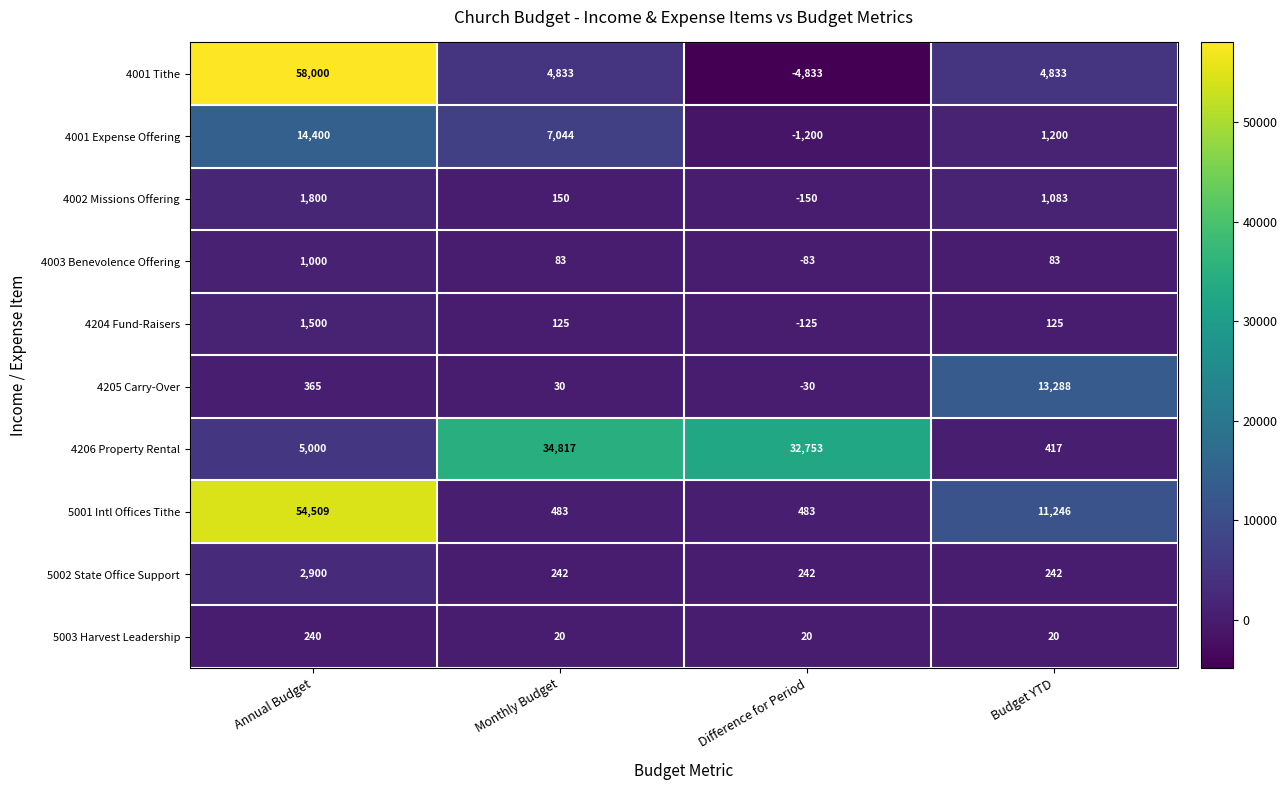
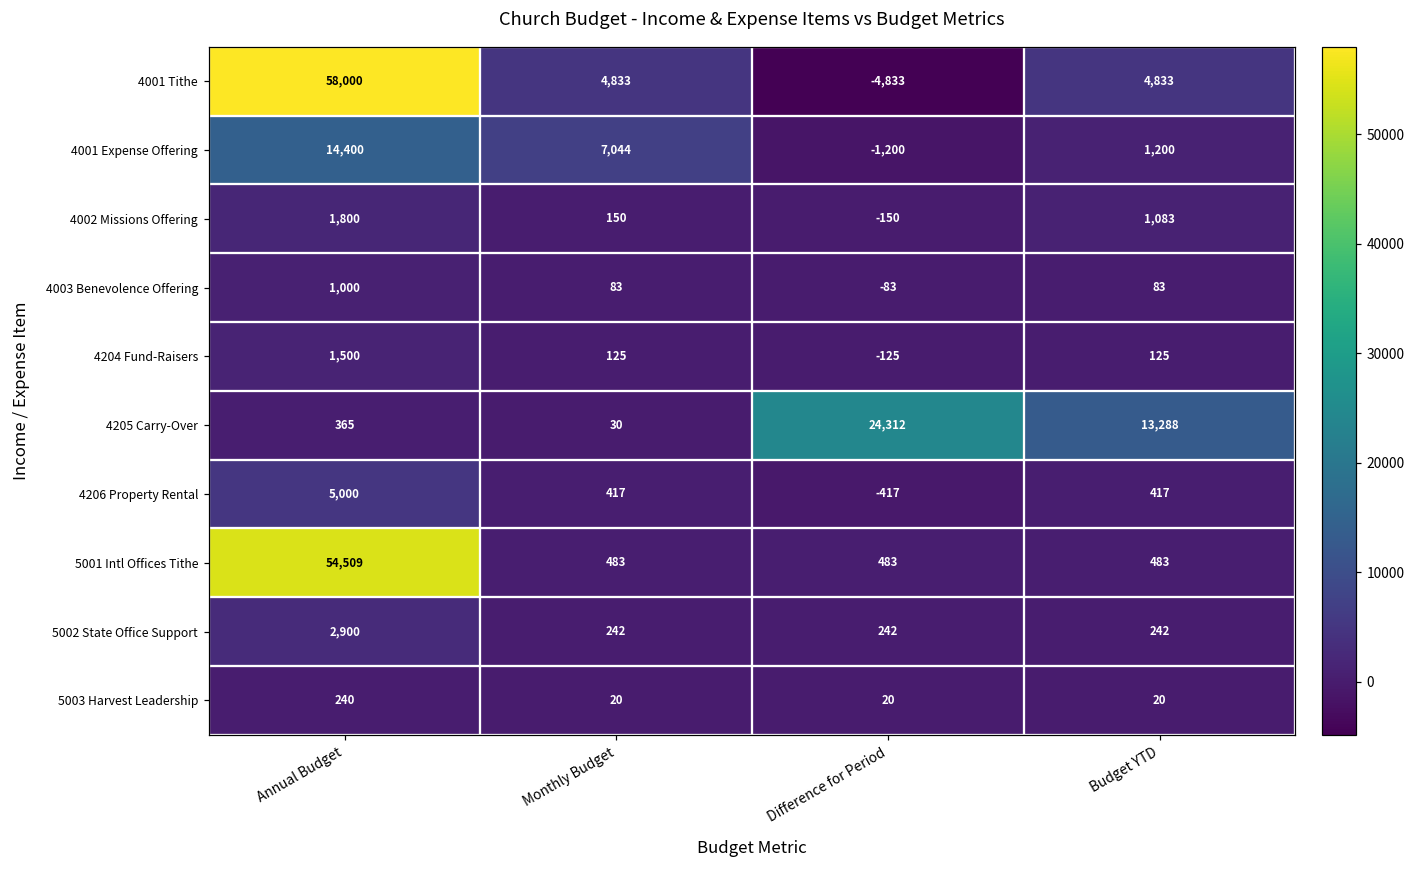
  {
    "4001 Tithe": {
      "Annual Budget": "58,000",
      "Monthly Budget": "4,833",
      "Difference for Period": "-4,833",
      "Budget YTD": "4,833"
    },
    "4001 Expense Offering": {
      "Annual Budget": "14,400",
      "Monthly Budget": "7,044",
      "Difference for Period": "-1,200",
      "Budget YTD": "1,200"
    },
    "4002 Missions Offering": {
      "Annual Budget": "1,800",
      "Monthly Budget": "150",
      "Difference for Period": "-150",
      "Budget YTD": "1,083"
    },
    "4003 Benevolence Offering": {
      "Annual Budget": "1,000",
      "Monthly Budget": "83",
      "Difference for Period": "-83",
      "Budget YTD": "83"
    },
    "4204 Fund-Raisers": {
      "Annual Budget": "1,500",
      "Monthly Budget": "125",
      "Difference for Period": "-125",
      "Budget YTD": "125"
    },
    "4205 Carry-Over": {
      "Annual Budget": "365",
      "Monthly Budget": "30",
-     "Difference for Period": "-30",
+     "Difference for Period": "24,312",
      "Budget YTD": "13,288"
    },
    "4206 Property Rental": {
      "Annual Budget": "5,000",
-     "Monthly Budget": "34,817",
-     "Difference for Period": "32,753",
+     "Monthly Budget": "417",
+     "Difference for Period": "-417",
      "Budget YTD": "417"
    },
    "5001 Intl Offices Tithe": {
      "Annual Budget": "54,509",
      "Monthly Budget": "483",
      "Difference for Period": "483",
-     "Budget YTD": "11,246"
+     "Budget YTD": "483"
    },
    "5002 State Office Support": {
      "Annual Budget": "2,900",
      "Monthly Budget": "242",
      "Difference for Period": "242",
      "Budget YTD": "242"
    },
    "5003 Harvest Leadership": {
      "Annual Budget": "240",
      "Monthly Budget": "20",
      "Difference for Period": "20",
      "Budget YTD": "20"
    }
  }
